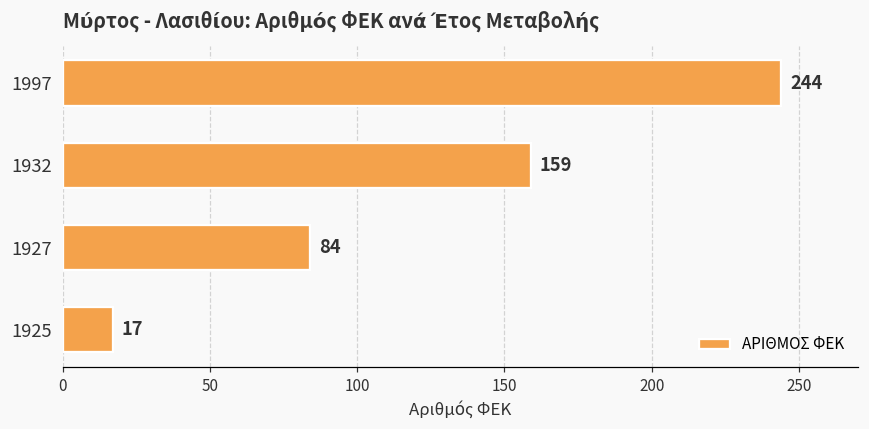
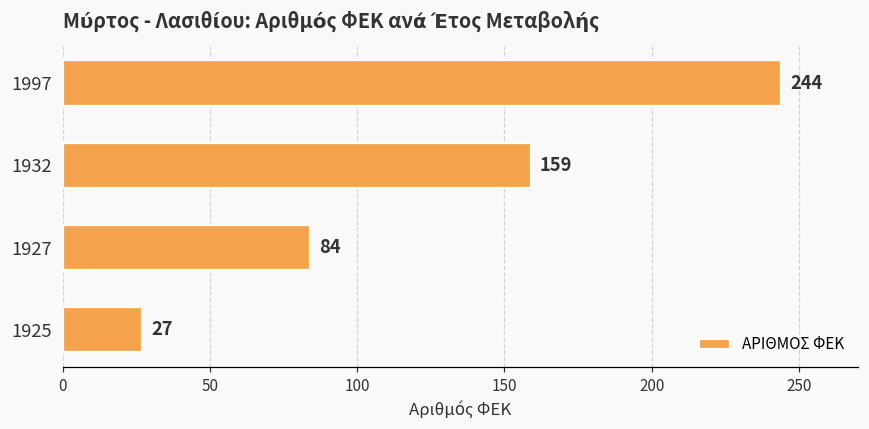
  {
    "1997": 244,
    "1932": 159,
    "1927": 84,
-   "1925": 17
+   "1925": 27
  }
